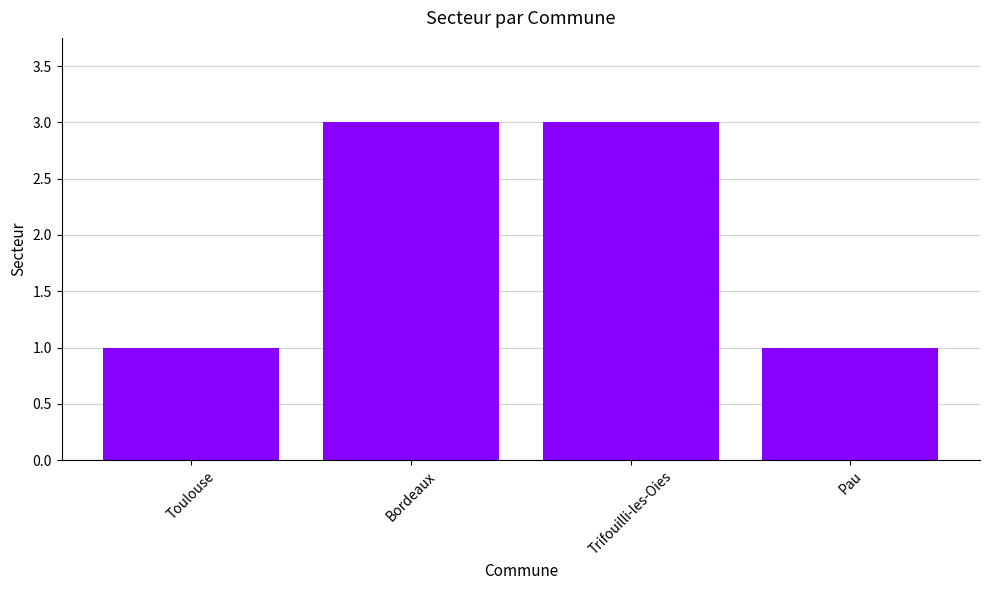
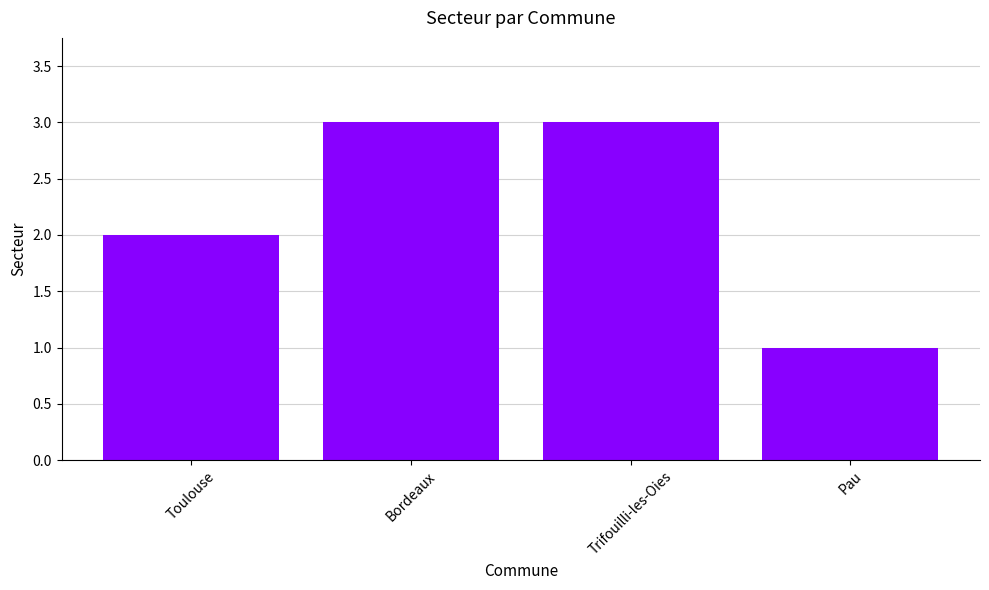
  {
-   "Toulouse": 1,
+   "Toulouse": 2,
    "Bordeaux": 3,
    "Trifouilli-les-Oies": 3,
    "Pau": 1
  }
